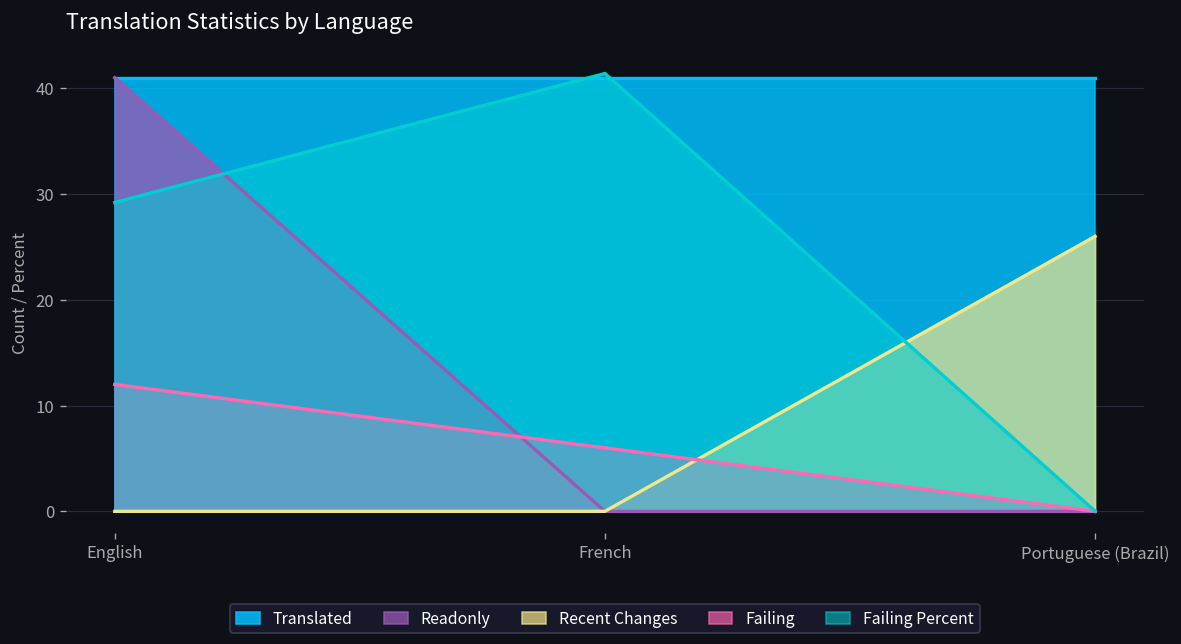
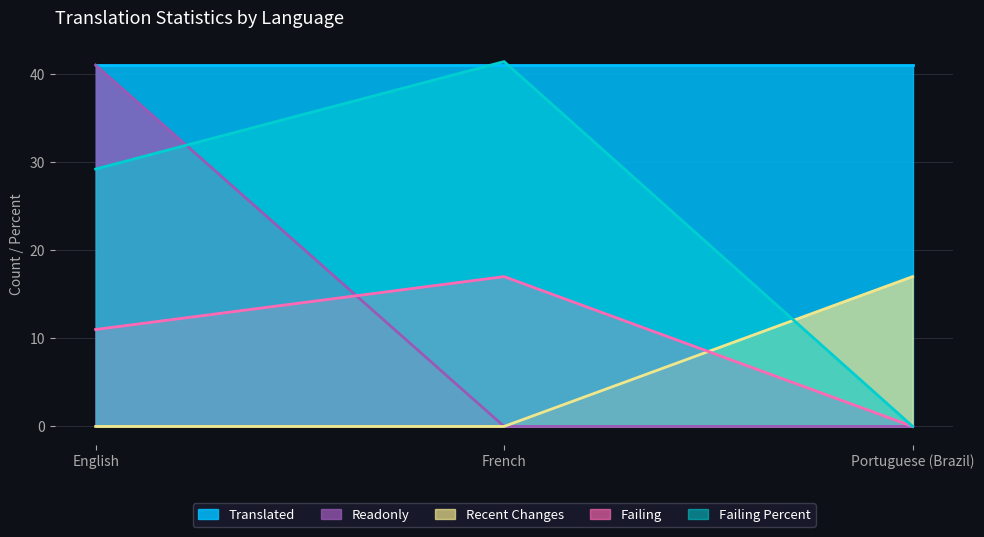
  {
    "Recent Changes": {
      "English": 0,
-     "Portuguese (Brazil)": 26
+     "Portuguese (Brazil)": 17
    },
    "Failing": {
-     "English": 12,
-     "French": 6
+     "English": 11,
+     "French": 17
    }
  }
